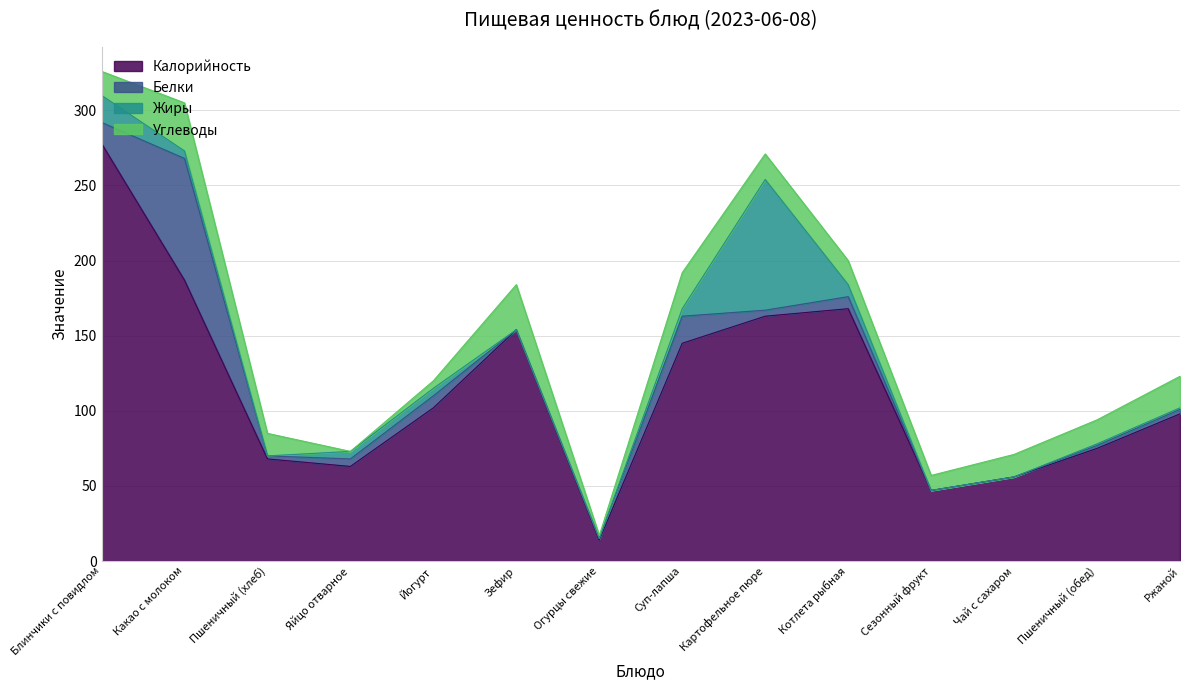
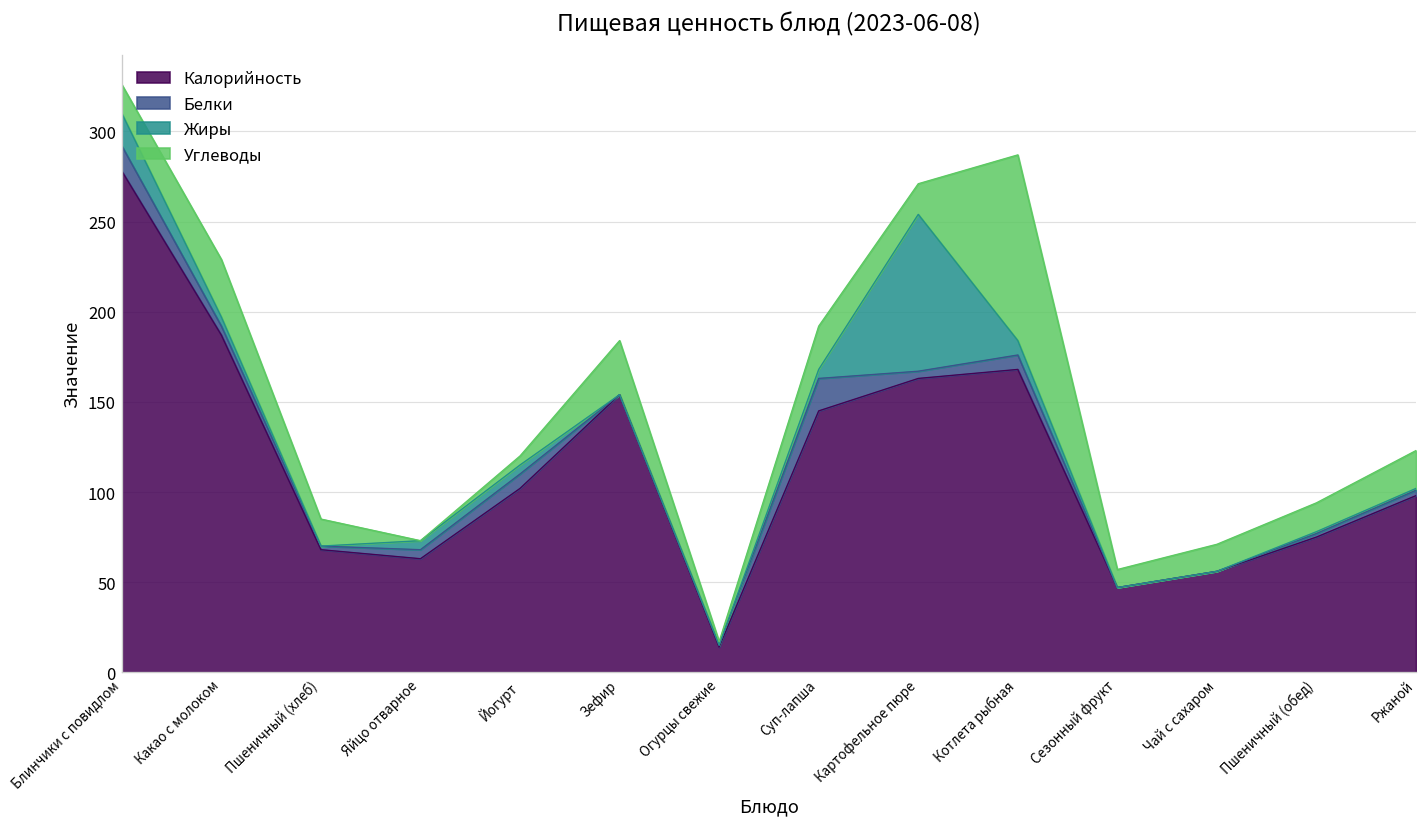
  {
    "Калорийность": {
      "Блинчики с повидлом": 278,
      "Какао с молоком": 187,
      "Пшеничный (хлеб)": 68,
      "Яйцо отварное": 63,
      "Йогурт": 102,
      "Суп-лапша": 145,
      "Картофельное пюре": 163,
      "Котлета рыбная": 168,
      "Пшеничный (обед)": 75,
      "Ржаной": 98
    },
    "Белки": {
      "Блинчики с повидлом": 14,
-     "Какао с молоком": 81,
+     "Какао с молоком": 5,
      "Яйцо отварное": 5,
      "Йогурт": 8,
      "Суп-лапша": 18,
      "Картофельное пюре": 4,
      "Котлета рыбная": 8
    },
    "Жиры": {
      "Блинчики с повидлом": 18,
      "Какао с молоком": 5,
      "Йогурт": 5,
      "Суп-лапша": 5,
      "Картофельное пюре": 87,
      "Котлета рыбная": 8
    },
    "Углеводы": {
      "Блинчики с повидлом": 16,
      "Какао с молоком": 32,
      "Пшеничный (хлеб)": 15,
      "Йогурт": 5,
      "Зефир": 30,
      "Огурцы свежие": 2,
      "Суп-лапша": 24,
      "Картофельное пюре": 17,
-     "Котлета рыбная": 16,
+     "Котлета рыбная": 103,
      "Сезонный фрукт": 10,
      "Чай с сахаром": 15,
      "Пшеничный (обед)": 16,
      "Ржаной": 21
    }
  }
